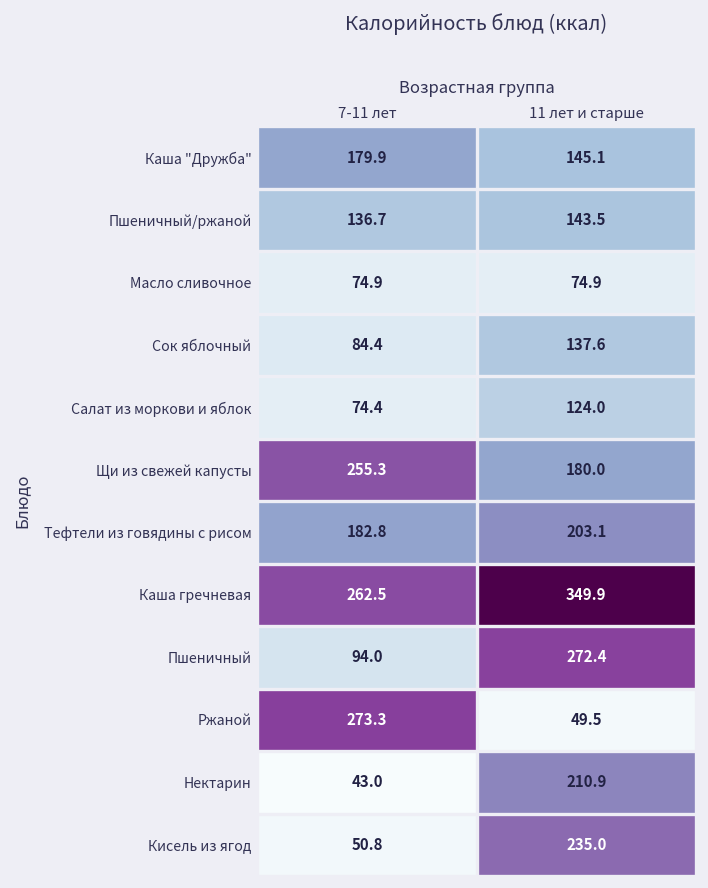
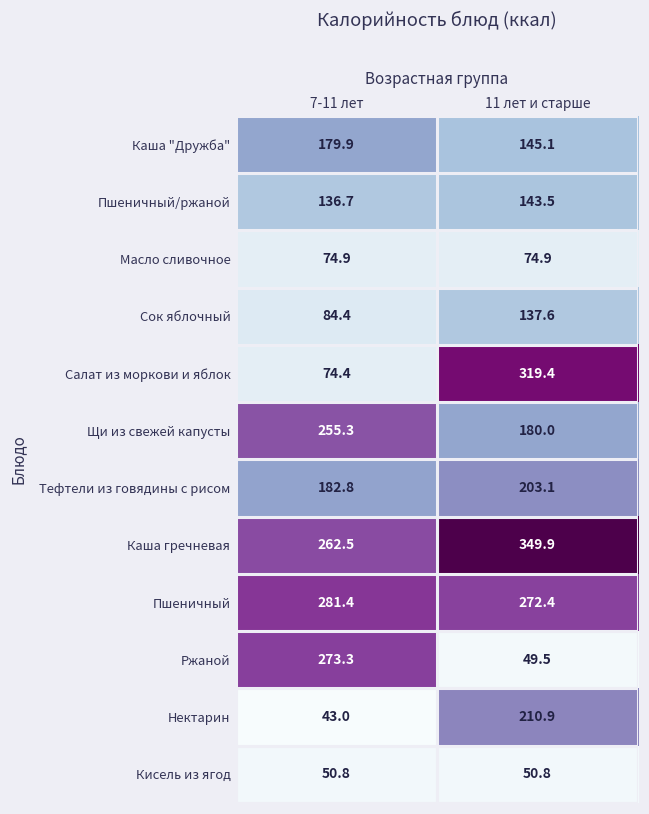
  {
    "Каша \"Дружба\"": {
      "7-11 лет": 179.9,
      "11 лет и старше": 145.1
    },
    "Пшеничный/ржаной": {
      "7-11 лет": 136.7,
      "11 лет и старше": 143.5
    },
    "Масло сливочное": {
      "7-11 лет": 74.9,
      "11 лет и старше": 74.9
    },
    "Сок яблочный": {
      "7-11 лет": 84.4,
      "11 лет и старше": 137.6
    },
    "Салат из моркови и яблок": {
      "7-11 лет": 74.4,
-     "11 лет и старше": 124.0
+     "11 лет и старше": 319.4
    },
    "Щи из свежей капусты": {
      "7-11 лет": 255.3,
      "11 лет и старше": 180.0
    },
    "Тефтели из говядины с рисом": {
      "7-11 лет": 182.8,
      "11 лет и старше": 203.1
    },
    "Каша гречневая": {
      "7-11 лет": 262.5,
      "11 лет и старше": 349.9
    },
    "Пшеничный": {
-     "7-11 лет": 94.0,
+     "7-11 лет": 281.4,
      "11 лет и старше": 272.4
    },
    "Ржаной": {
      "7-11 лет": 273.3,
      "11 лет и старше": 49.5
    },
    "Нектарин": {
      "7-11 лет": 43.0,
      "11 лет и старше": 210.9
    },
    "Кисель из ягод": {
      "7-11 лет": 50.8,
-     "11 лет и старше": 235.0
+     "11 лет и старше": 50.8
    }
  }
